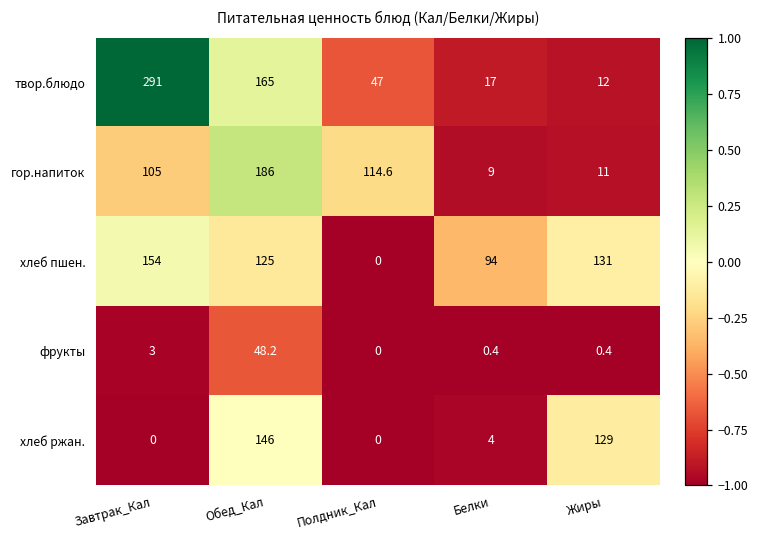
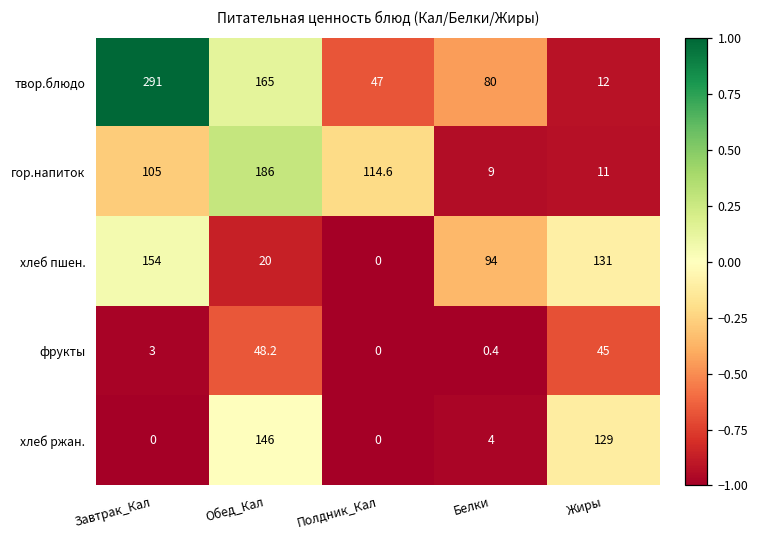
  {
    "твор.блюдо": {
      "Завтрак_Кал": 291,
      "Обед_Кал": 165,
      "Полдник_Кал": 47,
-     "Белки": 17,
+     "Белки": 80,
      "Жиры": 12
    },
    "гор.напиток": {
      "Завтрак_Кал": 105,
      "Обед_Кал": 186,
      "Полдник_Кал": 114.6,
      "Белки": 9,
      "Жиры": 11
    },
    "хлеб пшен.": {
      "Завтрак_Кал": 154,
-     "Обед_Кал": 125,
+     "Обед_Кал": 20,
      "Полдник_Кал": 0,
      "Белки": 94,
      "Жиры": 131
    },
    "фрукты": {
      "Завтрак_Кал": 3,
      "Обед_Кал": 48.2,
      "Полдник_Кал": 0,
      "Белки": 0.4,
-     "Жиры": 0.4
+     "Жиры": 45
    },
    "хлеб ржан.": {
      "Завтрак_Кал": 0,
      "Обед_Кал": 146,
      "Полдник_Кал": 0,
      "Белки": 4,
      "Жиры": 129
    }
  }
